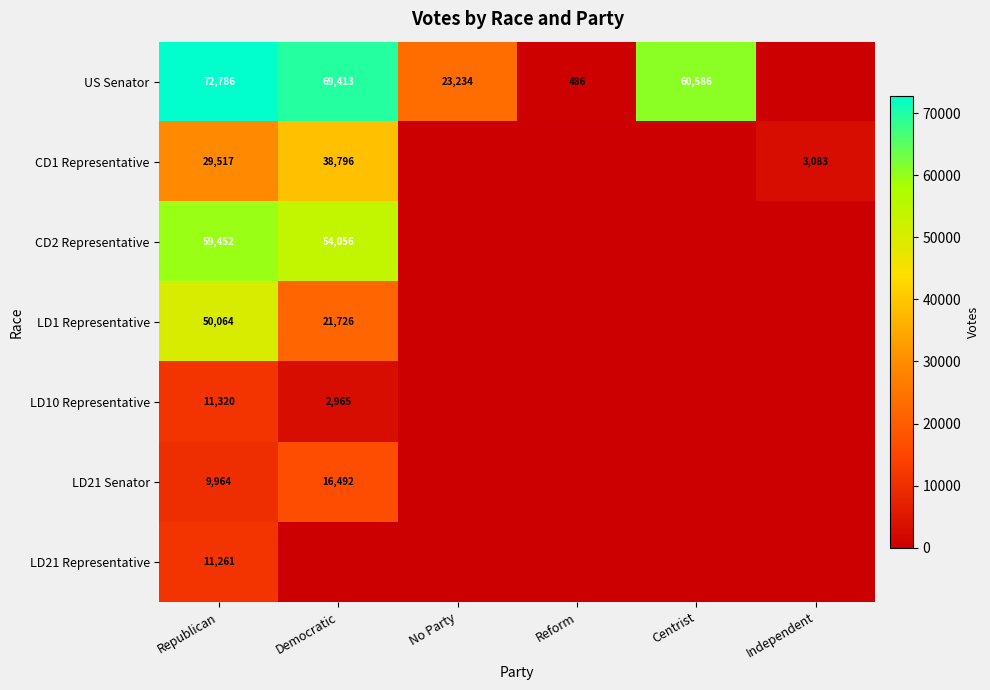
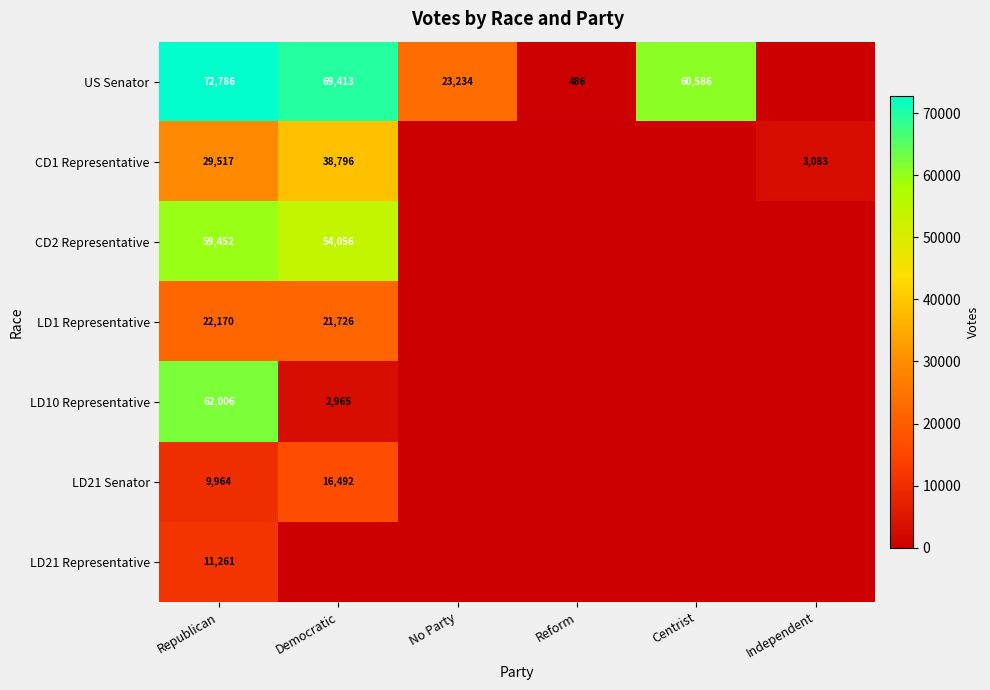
  {
    "US Senator": {
      "Republican": "72,786",
      "Democratic": "69,413",
      "No Party": "23,234",
      "Reform": "486",
      "Centrist": "60,586"
    },
    "CD1 Representative": {
      "Republican": "29,517",
      "Democratic": "38,796",
      "Independent": "3,083"
    },
    "CD2 Representative": {
      "Republican": "59,452",
      "Democratic": "54,056"
    },
    "LD1 Representative": {
-     "Republican": "50,064",
+     "Republican": "22,170",
      "Democratic": "21,726"
    },
    "LD10 Representative": {
-     "Republican": "11,320",
+     "Republican": "62,006",
      "Democratic": "2,965"
    },
    "LD21 Senator": {
      "Republican": "9,964",
      "Democratic": "16,492"
    },
    "LD21 Representative": {
      "Republican": "11,261"
    }
  }
